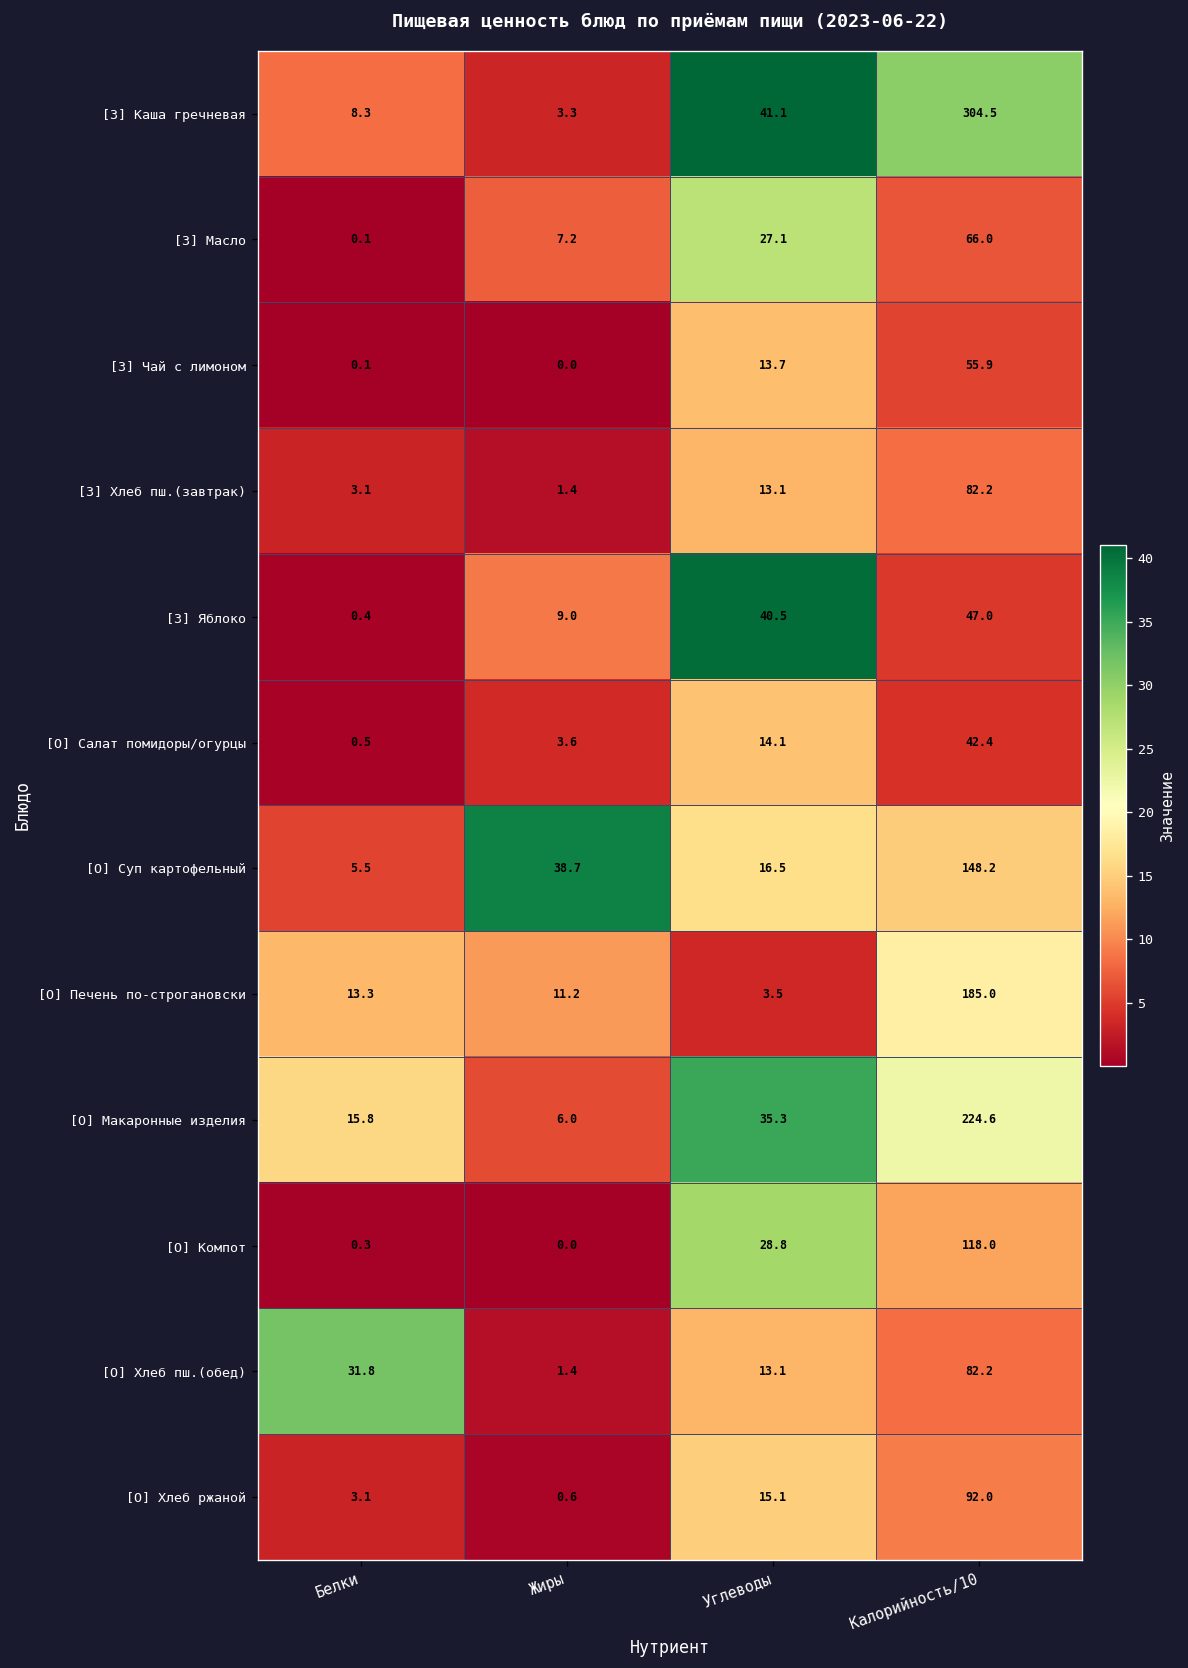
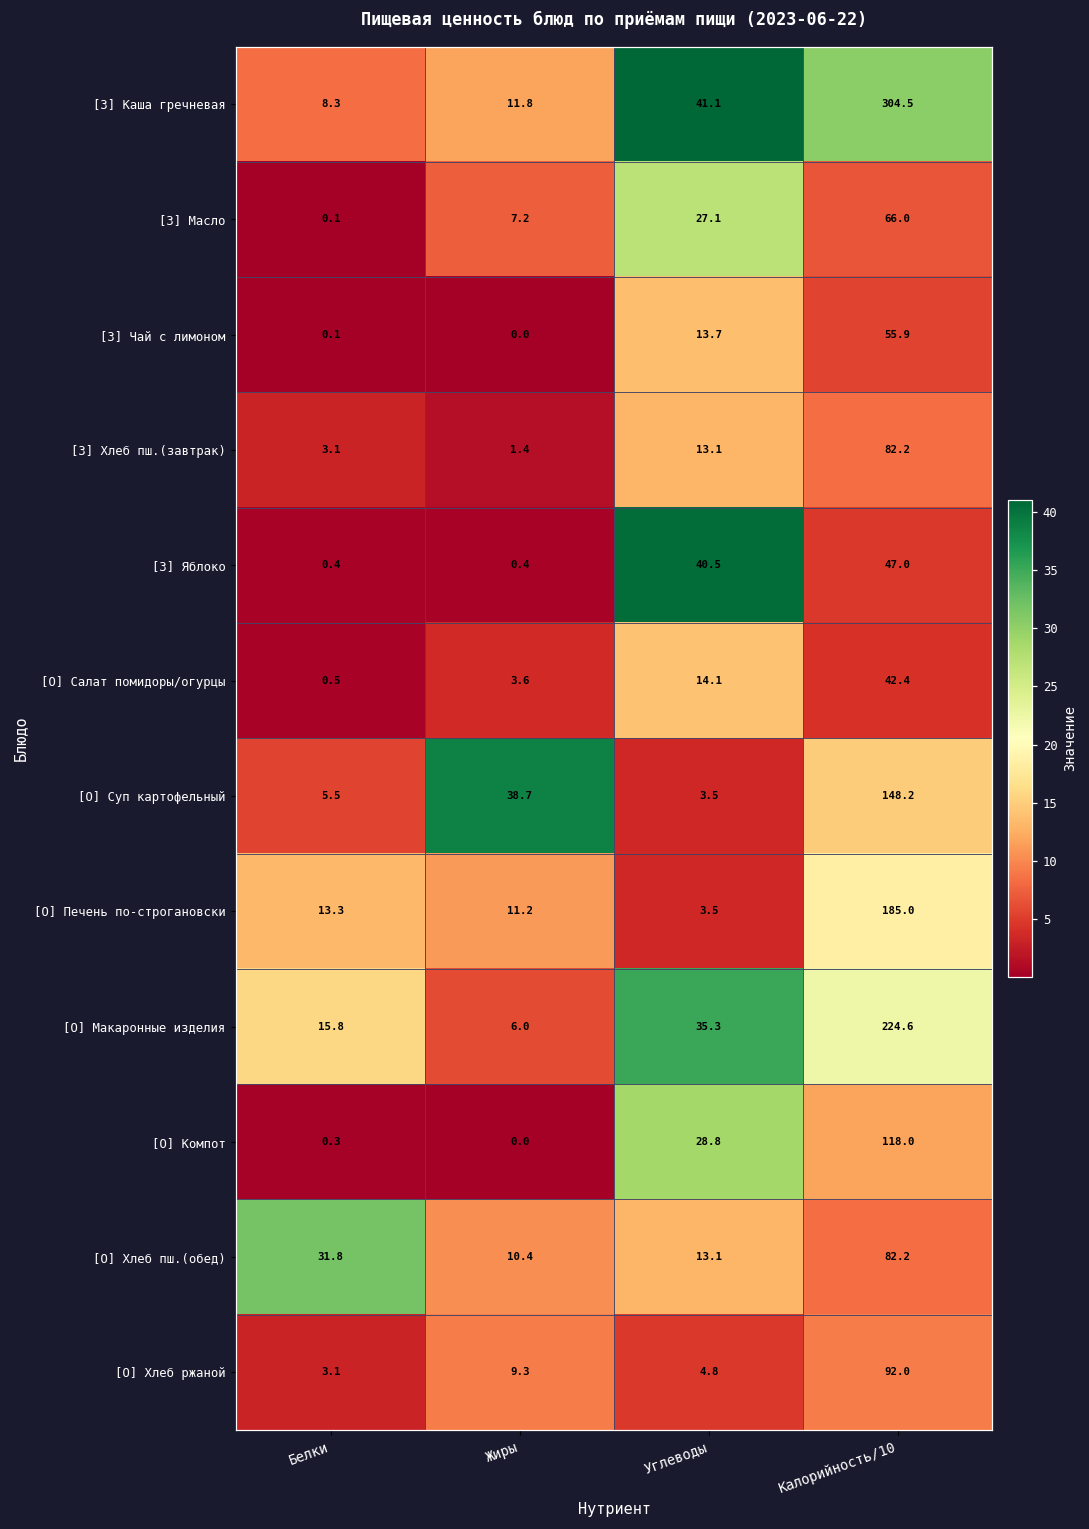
  {
    "[З] Каша гречневая": {
      "Белки": 8.3,
-     "Жиры": 3.3,
+     "Жиры": 11.8,
      "Углеводы": 41.1,
      "Калорийность/10": 304.5
    },
    "[З] Масло": {
      "Белки": 0.1,
      "Жиры": 7.2,
      "Углеводы": 27.1,
      "Калорийность/10": 66.0
    },
    "[З] Чай с лимоном": {
      "Белки": 0.1,
      "Жиры": 0.0,
      "Углеводы": 13.7,
      "Калорийность/10": 55.9
    },
    "[З] Хлеб пш.(завтрак)": {
      "Белки": 3.1,
      "Жиры": 1.4,
      "Углеводы": 13.1,
      "Калорийность/10": 82.2
    },
    "[З] Яблоко": {
      "Белки": 0.4,
-     "Жиры": 9.0,
+     "Жиры": 0.4,
      "Углеводы": 40.5,
      "Калорийность/10": 47.0
    },
    "[О] Салат помидоры/огурцы": {
      "Белки": 0.5,
      "Жиры": 3.6,
      "Углеводы": 14.1,
      "Калорийность/10": 42.4
    },
    "[О] Суп картофельный": {
      "Белки": 5.5,
      "Жиры": 38.7,
-     "Углеводы": 16.5,
+     "Углеводы": 3.5,
      "Калорийность/10": 148.2
    },
    "[О] Печень по-строгановски": {
      "Белки": 13.3,
      "Жиры": 11.2,
      "Углеводы": 3.5,
      "Калорийность/10": 185.0
    },
    "[О] Макаронные изделия": {
      "Белки": 15.8,
      "Жиры": 6.0,
      "Углеводы": 35.3,
      "Калорийность/10": 224.6
    },
    "[О] Компот": {
      "Белки": 0.3,
      "Жиры": 0.0,
      "Углеводы": 28.8,
      "Калорийность/10": 118.0
    },
    "[О] Хлеб пш.(обед)": {
      "Белки": 31.8,
-     "Жиры": 1.4,
+     "Жиры": 10.4,
      "Углеводы": 13.1,
      "Калорийность/10": 82.2
    },
    "[О] Хлеб ржаной": {
      "Белки": 3.1,
-     "Жиры": 0.6,
-     "Углеводы": 15.1,
+     "Жиры": 9.3,
+     "Углеводы": 4.8,
      "Калорийность/10": 92.0
    }
  }
